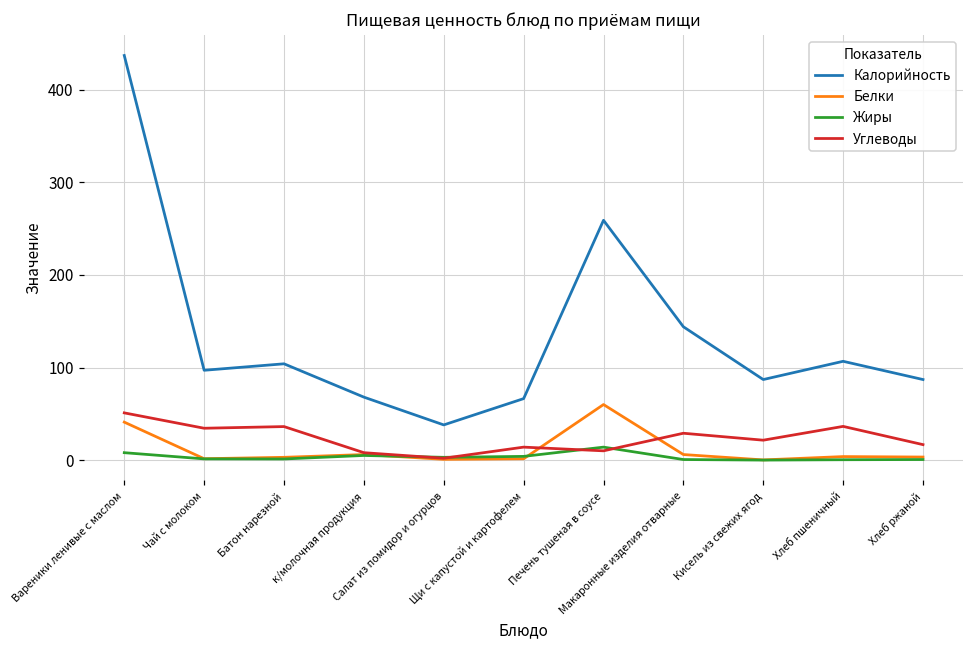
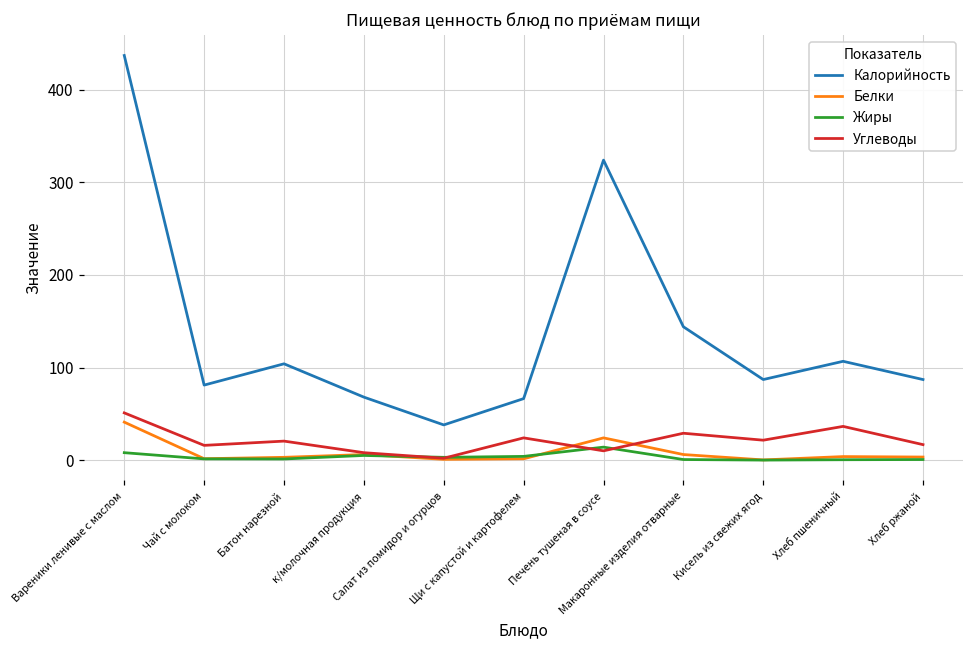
  {
    "Калорийность": {
      "Вареники ленивые с маслом": 440,
-     "Чай с молоком": 100,
+     "Чай с молоком": 80,
      "Батон нарезной": 100,
      "к/молочная продукция": 70,
      "Салат из помидор и огурцов": 40,
      "Щи с капустой и картофелем": 70,
-     "Печень тушеная в соусе": 260,
+     "Печень тушеная в соусе": 320,
      "Макаронные изделия отварные": 140,
      "Кисель из свежих ягод": 90,
      "Хлеб пшеничный": 110,
      "Хлеб ржаной": 90
    },
    "Белки": {
      "Вареники ленивые с маслом": 40,
-     "Печень тушеная в соусе": 60,
+     "Печень тушеная в соусе": 20,
      "Макаронные изделия отварные": 10,
      "Хлеб пшеничный": 0
    },
    "Жиры": {
      "Вареники ленивые с маслом": 10,
      "Печень тушеная в соусе": 10,
      "Макаронные изделия отварные": 0,
      "Хлеб пшеничный": 0
    },
    "Углеводы": {
      "Вареники ленивые с маслом": 50,
-     "Чай с молоком": 30,
-     "Батон нарезной": 40,
-     "Щи с капустой и картофелем": 10,
+     "Чай с молоком": 20,
+     "Батон нарезной": 20,
+     "Щи с капустой и картофелем": 20,
      "Печень тушеная в соусе": 10,
      "Макаронные изделия отварные": 30,
      "Кисель из свежих ягод": 20,
      "Хлеб пшеничный": 40,
      "Хлеб ржаной": 20
    }
  }
